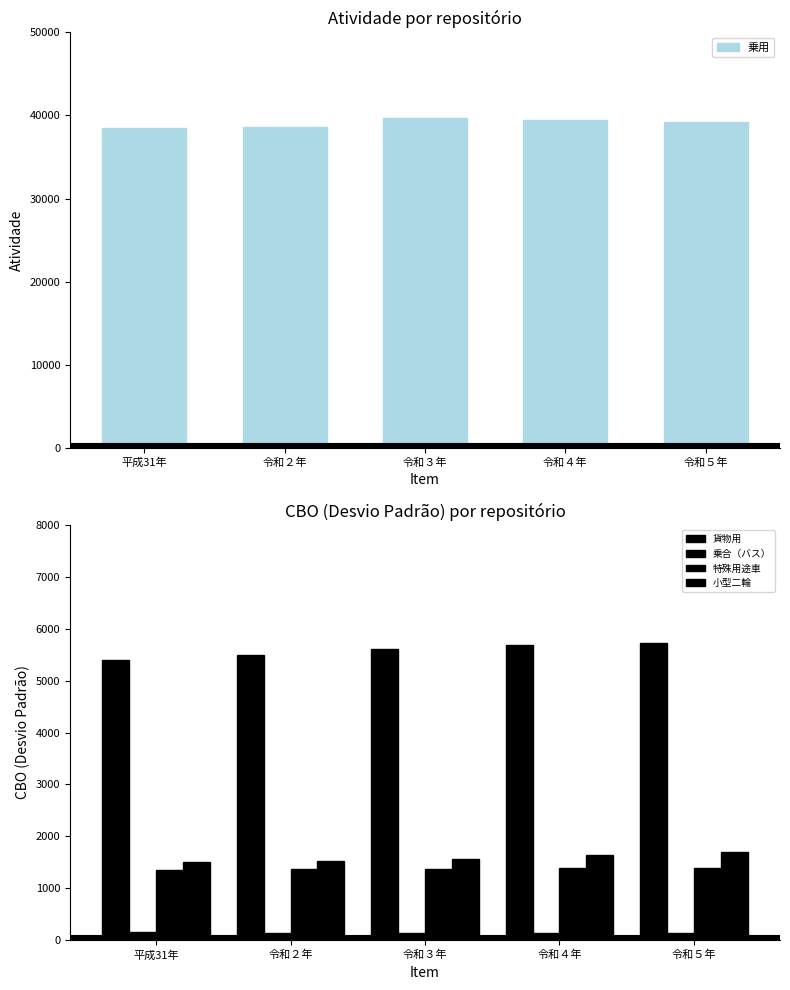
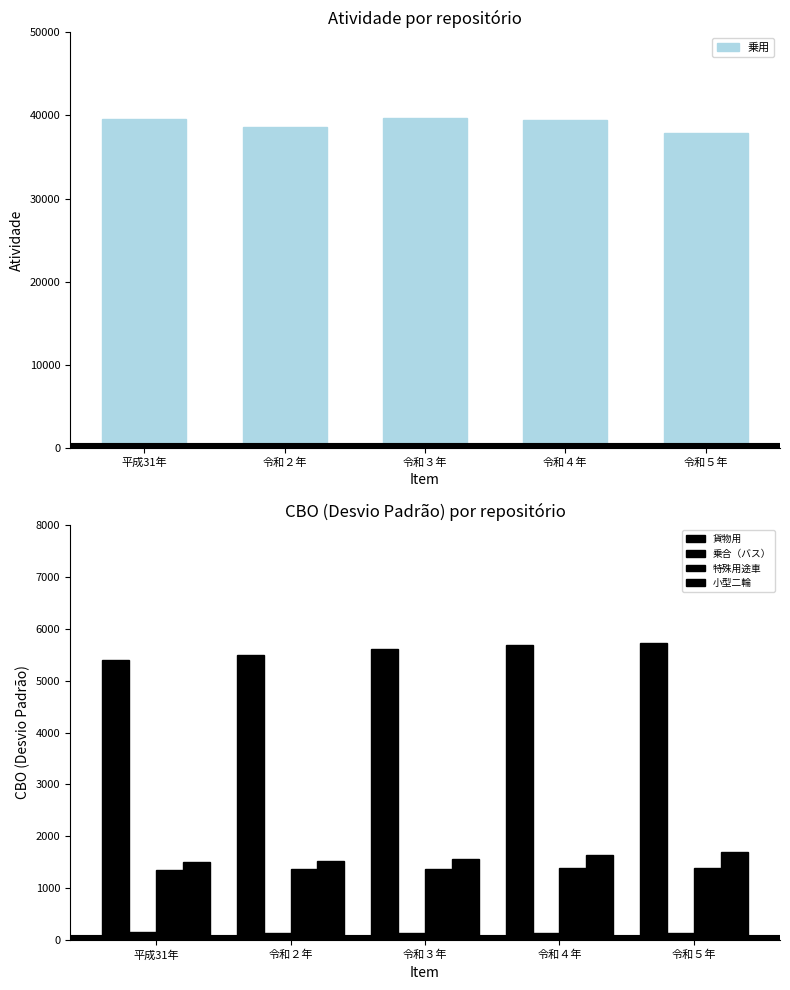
  {
    "Atividade por repositório": {
-     "平成31年": 39000,
+     "平成31年": 40000,
      "令和２年": 39000,
      "令和３年": 40000,
      "令和４年": 39000,
-     "令和５年": 39000
+     "令和５年": 38000
    }
  }
